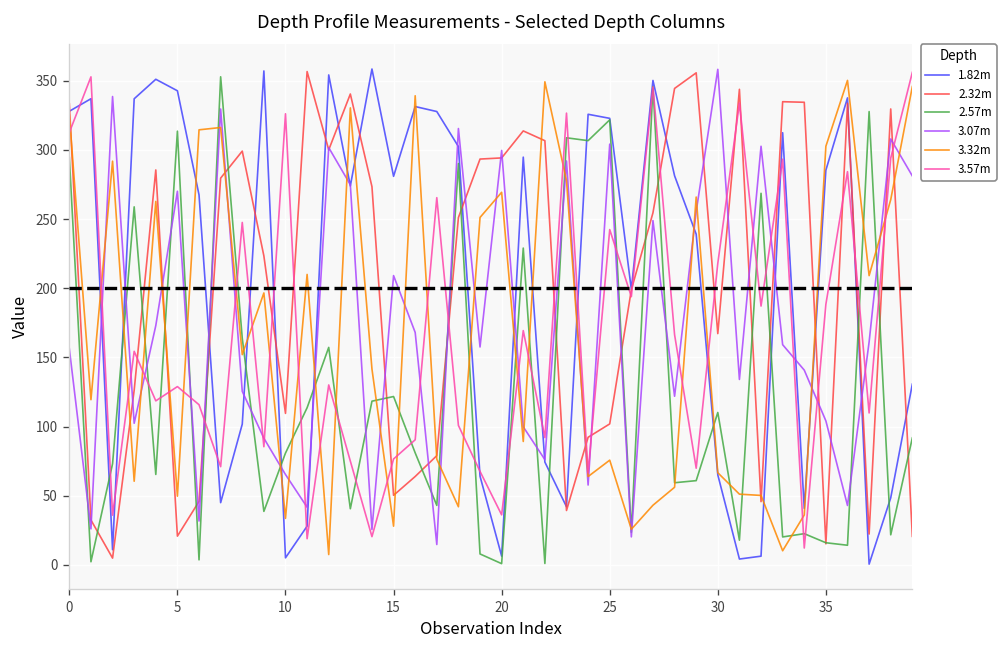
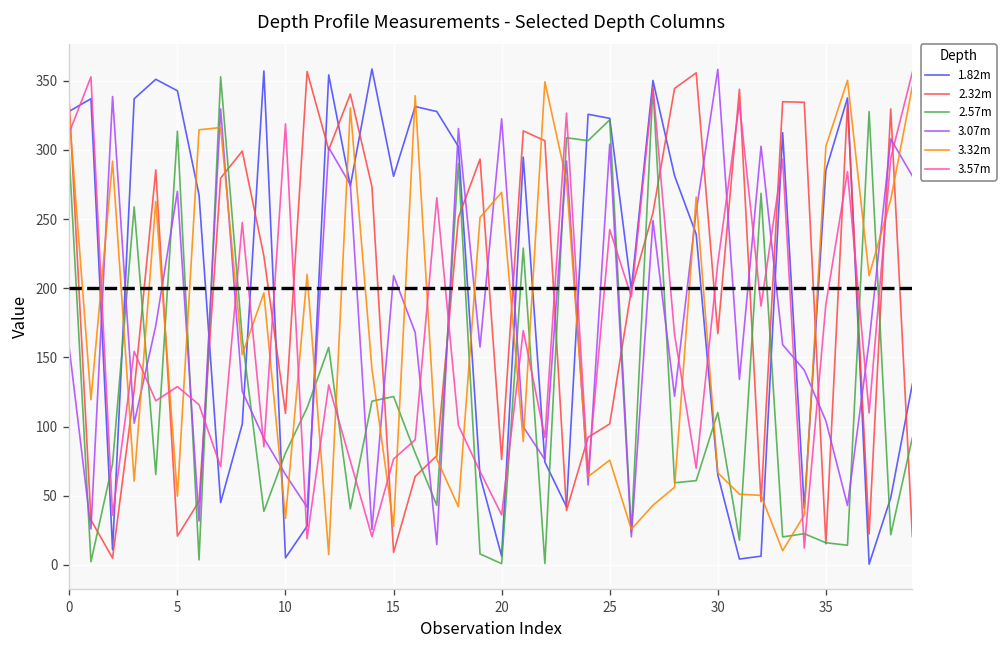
  {
    "1.82m": {
      "0": 328,
      "5": 343,
      "10": 5,
      "15": 281,
      "20": 6,
      "35": 285
    },
    "2.32m": {
      "0": 333,
      "5": 21,
      "10": 110,
-     "15": 50,
-     "20": 294,
+     "15": 9,
+     "20": 76,
      "25": 102,
      "30": 167
    },
    "2.57m": {
      "0": 295,
      "5": 314,
      "10": 81,
      "15": 122,
      "20": 1,
      "30": 110
    },
    "3.07m": {
      "0": 156,
      "5": 270,
      "10": 65,
      "15": 209,
-     "20": 300,
+     "20": 323,
      "25": 304,
      "30": 358,
      "35": 104
    },
    "3.32m": {
      "0": 325,
      "5": 50,
      "10": 34,
      "15": 28,
      "20": 269,
      "25": 76,
      "35": 303
    },
    "3.57m": {
      "0": 313,
      "5": 129,
-     "10": 326,
+     "10": 319,
      "15": 77,
      "20": 36,
      "25": 242,
      "30": 218,
      "35": 188
    }
  }
